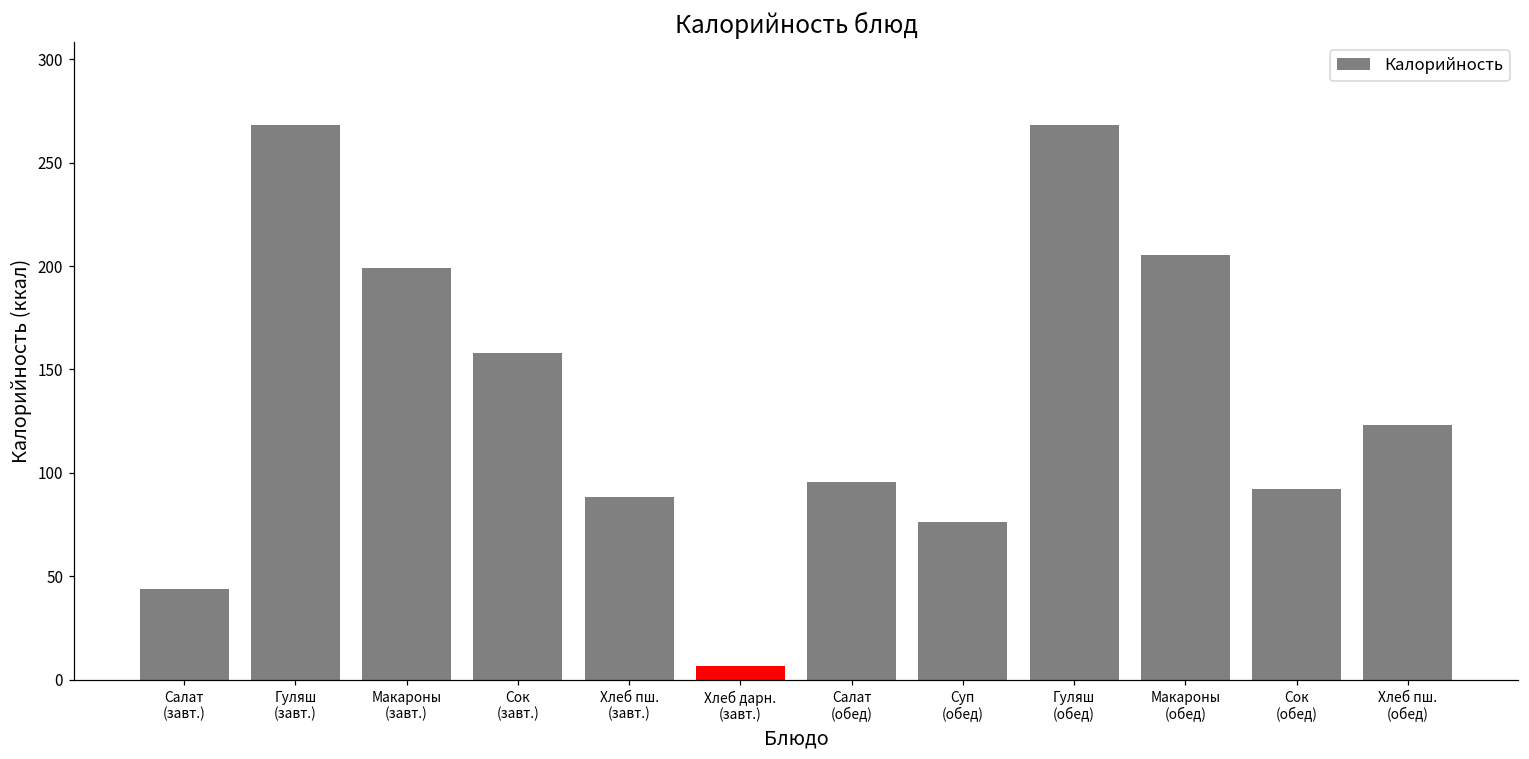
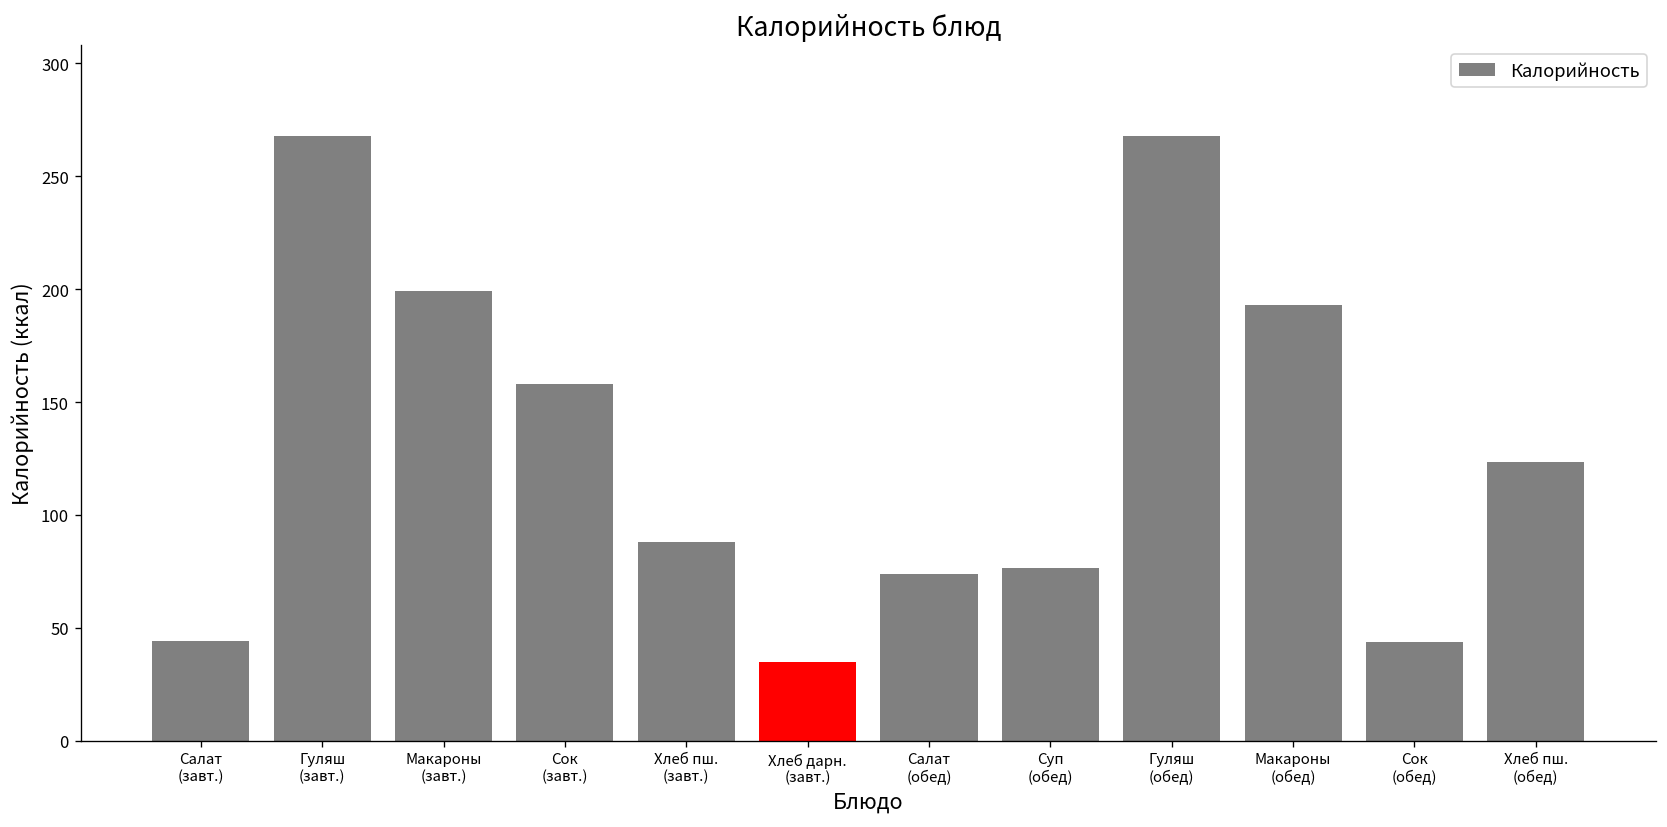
  {
    "Салат (завт.)": 44,
    "Гуляш (завт.)": 268,
    "Макароны (завт.)": 199,
    "Сок (завт.)": 158,
    "Хлеб пш. (завт.)": 88,
-   "Хлеб дарн. (завт.)": 7,
-   "Салат (обед)": 96,
+   "Хлеб дарн. (завт.)": 35,
+   "Салат (обед)": 74,
    "Суп (обед)": 77,
    "Гуляш (обед)": 268,
-   "Макароны (обед)": 205,
-   "Сок (обед)": 92,
+   "Макароны (обед)": 193,
+   "Сок (обед)": 44,
    "Хлеб пш. (обед)": 123
  }
